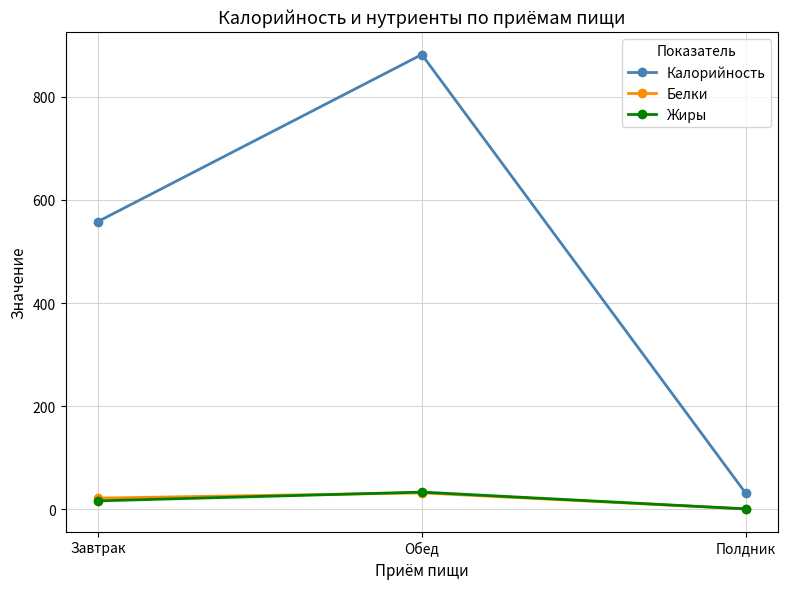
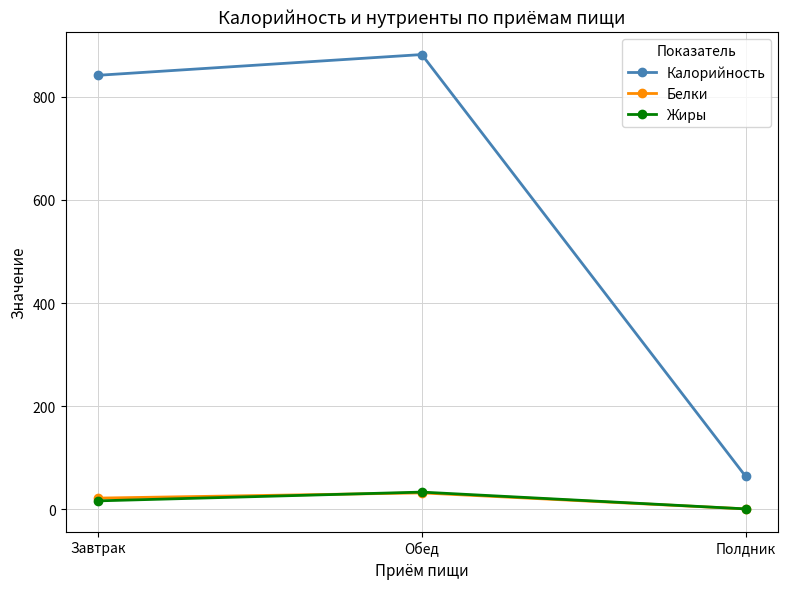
  {
    "Калорийность": {
-     "Завтрак": 560,
+     "Завтрак": 840,
      "Обед": 880,
-     "Полдник": 30
+     "Полдник": 60
    },
    "Белки": {
      "Завтрак": 20
    },
    "Жиры": {
      "Завтрак": 20
    }
  }
